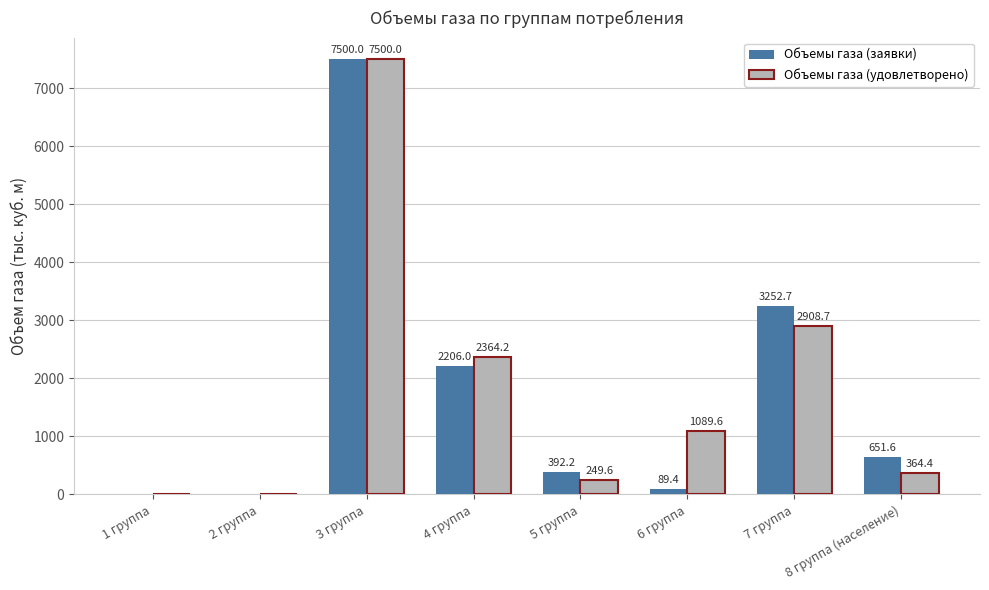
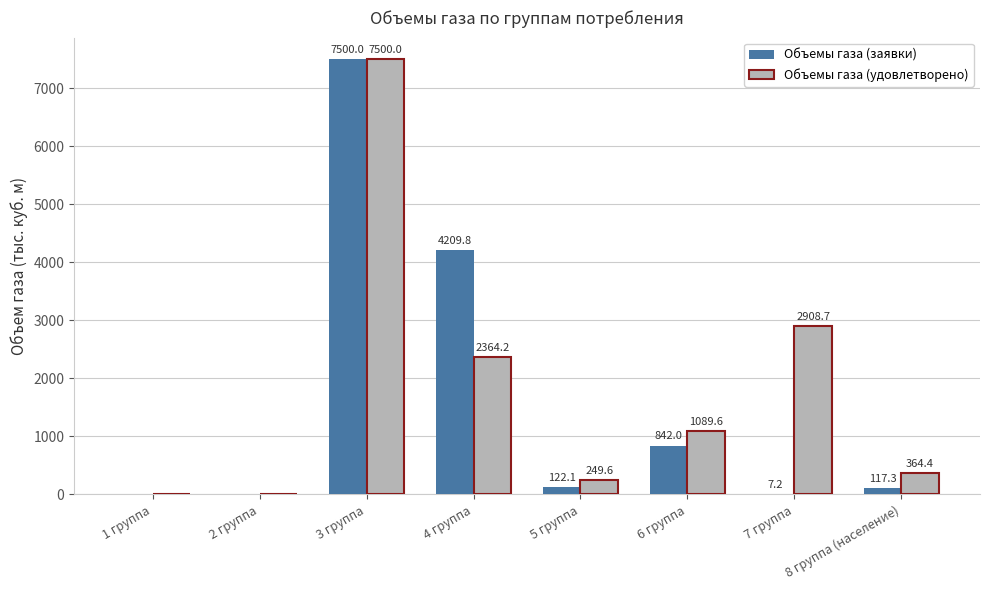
  {
    "Объемы газа (заявки)": {
      "3 группа": 7500.0,
-     "4 группа": 2206.0,
-     "5 группа": 392.2,
-     "6 группа": 89.4,
-     "7 группа": 3252.7,
-     "8 группа (население)": 651.6
+     "4 группа": 4209.8,
+     "5 группа": 122.1,
+     "6 группа": 842.0,
+     "7 группа": 7.2,
+     "8 группа (население)": 117.3
    },
    "Объемы газа (удовлетворено)": {
      "3 группа": 7500.0,
      "4 группа": 2364.2,
      "5 группа": 249.6,
      "6 группа": 1089.6,
      "7 группа": 2908.7,
      "8 группа (население)": 364.4
    }
  }
